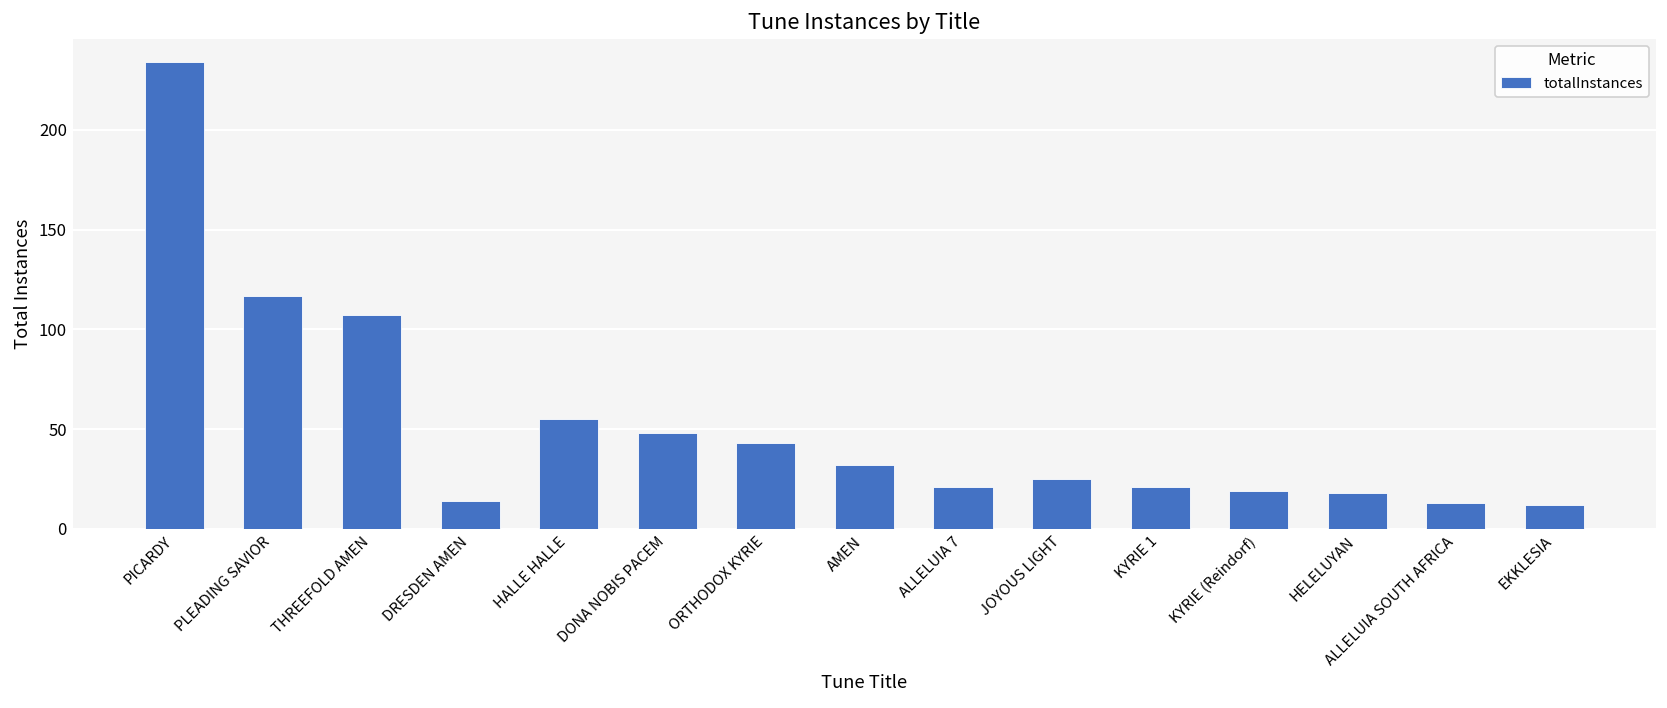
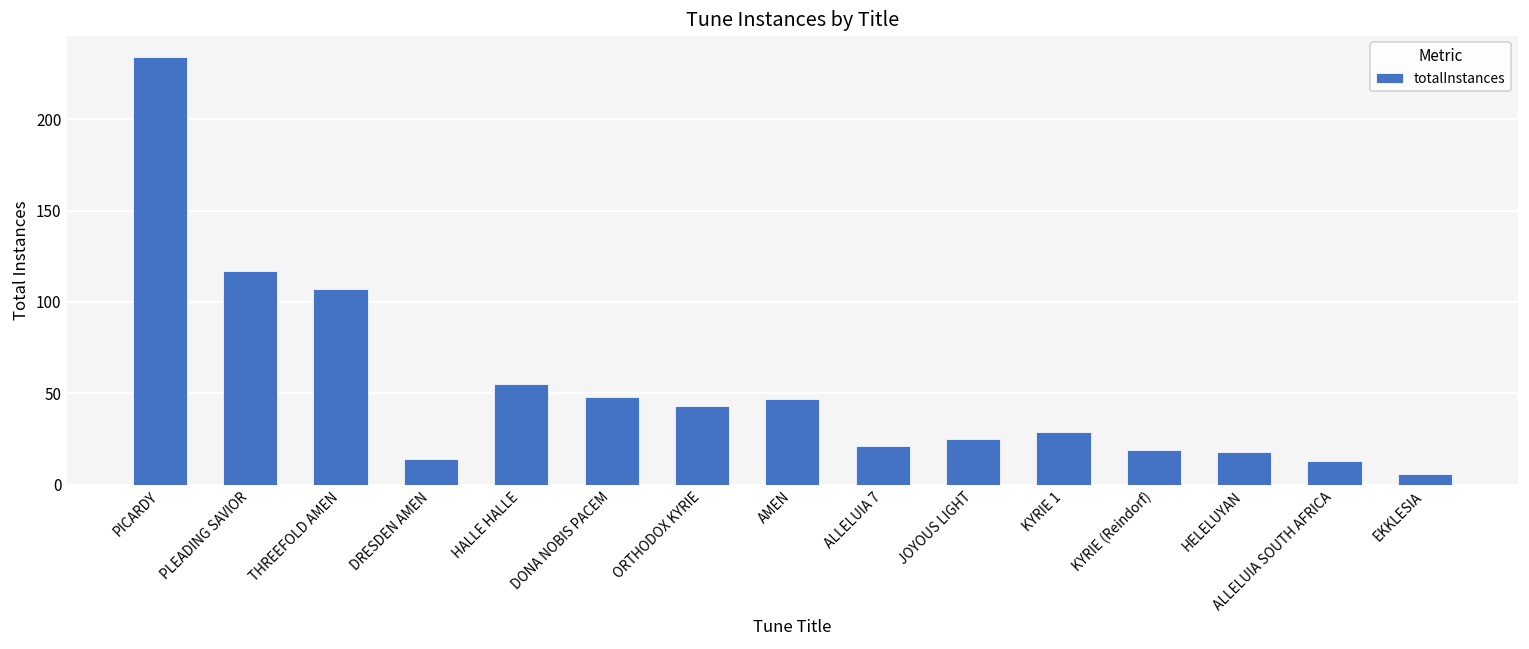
  {
    "PICARDY": 234,
    "PLEADING SAVIOR": 117,
    "THREEFOLD AMEN": 107,
    "DRESDEN AMEN": 14,
    "HALLE HALLE": 55,
    "DONA NOBIS PACEM": 48,
    "ORTHODOX KYRIE": 43,
-   "AMEN": 32,
+   "AMEN": 47,
    "ALLELUIA 7": 21,
    "JOYOUS LIGHT": 25,
-   "KYRIE 1": 21,
+   "KYRIE 1": 29,
    "KYRIE (Reindorf)": 19,
    "HELELUYAN": 18,
    "ALLELUIA SOUTH AFRICA": 13,
-   "EKKLESIA": 12
+   "EKKLESIA": 6
  }
